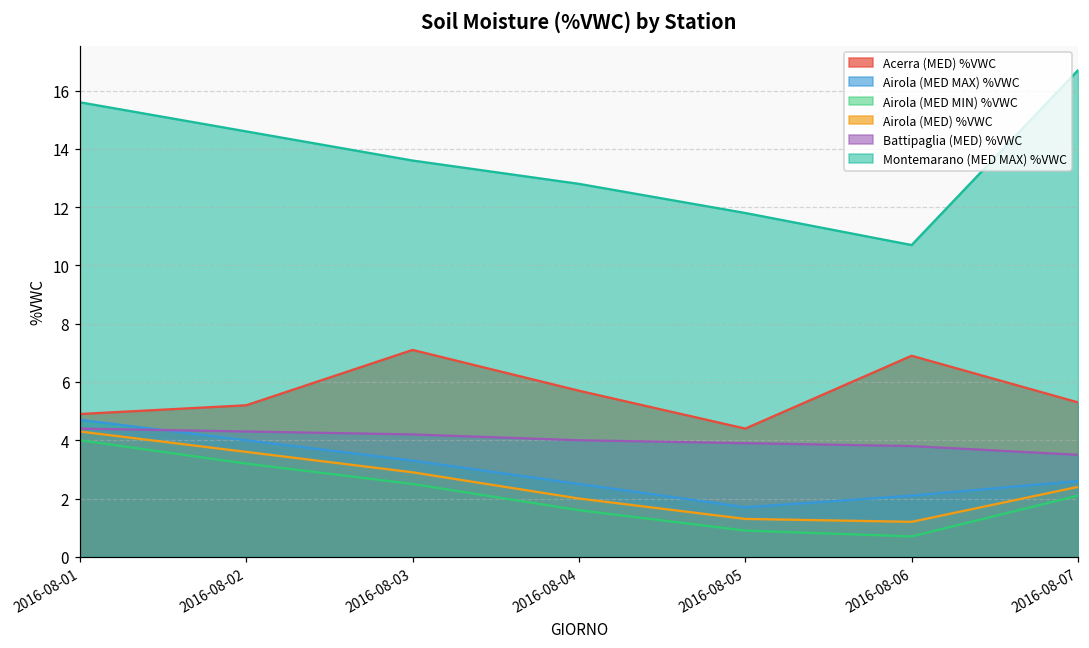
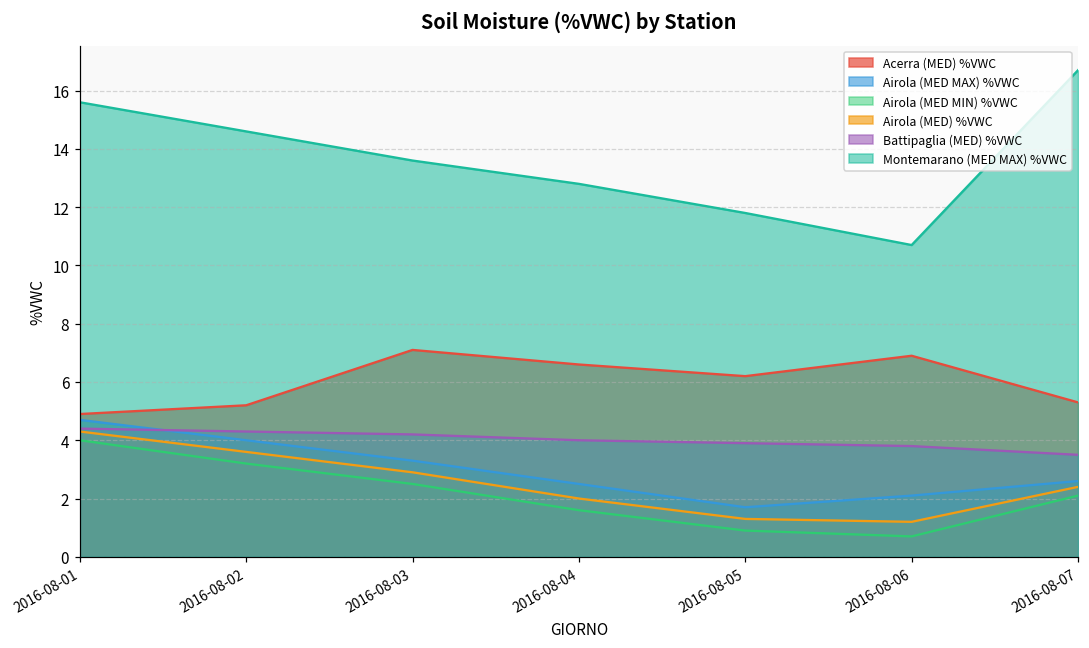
  {
    "Acerra (MED) %VWC": {
      "2016-08-01": 4.9,
      "2016-08-02": 5.2,
      "2016-08-03": 7.1,
-     "2016-08-04": 5.7,
-     "2016-08-05": 4.4,
+     "2016-08-04": 6.6,
+     "2016-08-05": 6.2,
      "2016-08-06": 6.9,
      "2016-08-07": 5.3
    },
    "Airola (MED MAX) %VWC": {
      "2016-08-01": 4.7,
      "2016-08-02": 4.0,
      "2016-08-03": 3.3,
      "2016-08-04": 2.5,
      "2016-08-05": 1.7,
      "2016-08-06": 2.1,
      "2016-08-07": 2.6
    },
    "Airola (MED) %VWC": {
      "2016-08-01": 4.3,
      "2016-08-02": 3.6,
      "2016-08-03": 2.9,
      "2016-08-04": 2.0,
      "2016-08-05": 1.3,
      "2016-08-06": 1.2,
      "2016-08-07": 2.4
    },
    "Battipaglia (MED) %VWC": {
      "2016-08-01": 4.4,
      "2016-08-02": 4.3,
      "2016-08-03": 4.2,
      "2016-08-04": 4.0,
      "2016-08-05": 3.9,
      "2016-08-06": 3.8,
      "2016-08-07": 3.5
    }
  }
